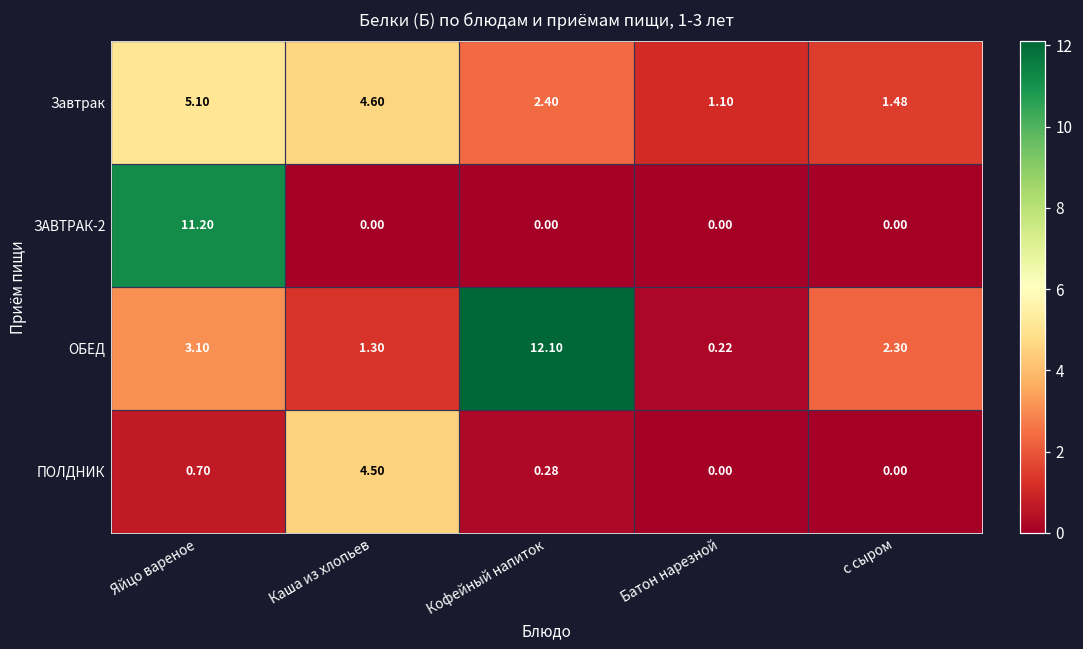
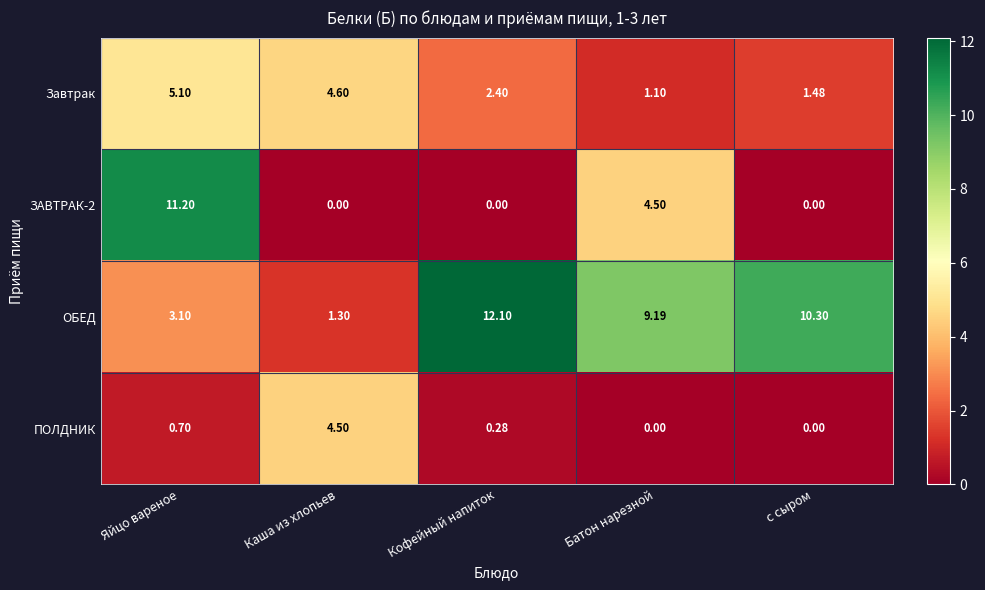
  {
    "Завтрак": {
      "Яйцо вареное": 5.10,
      "Каша из хлопьев": 4.60,
      "Кофейный напиток": 2.40,
      "Батон нарезной": 1.10,
      "с сыром": 1.48
    },
    "ЗАВТРАК-2": {
      "Яйцо вареное": 11.20,
      "Каша из хлопьев": 0.00,
      "Кофейный напиток": 0.00,
-     "Батон нарезной": 0.00,
+     "Батон нарезной": 4.50,
      "с сыром": 0.00
    },
    "ОБЕД": {
      "Яйцо вареное": 3.10,
      "Каша из хлопьев": 1.30,
      "Кофейный напиток": 12.10,
-     "Батон нарезной": 0.22,
-     "с сыром": 2.30
+     "Батон нарезной": 9.19,
+     "с сыром": 10.30
    },
    "ПОЛДНИК": {
      "Яйцо вареное": 0.70,
      "Каша из хлопьев": 4.50,
      "Кофейный напиток": 0.28,
      "Батон нарезной": 0.00,
      "с сыром": 0.00
    }
  }
